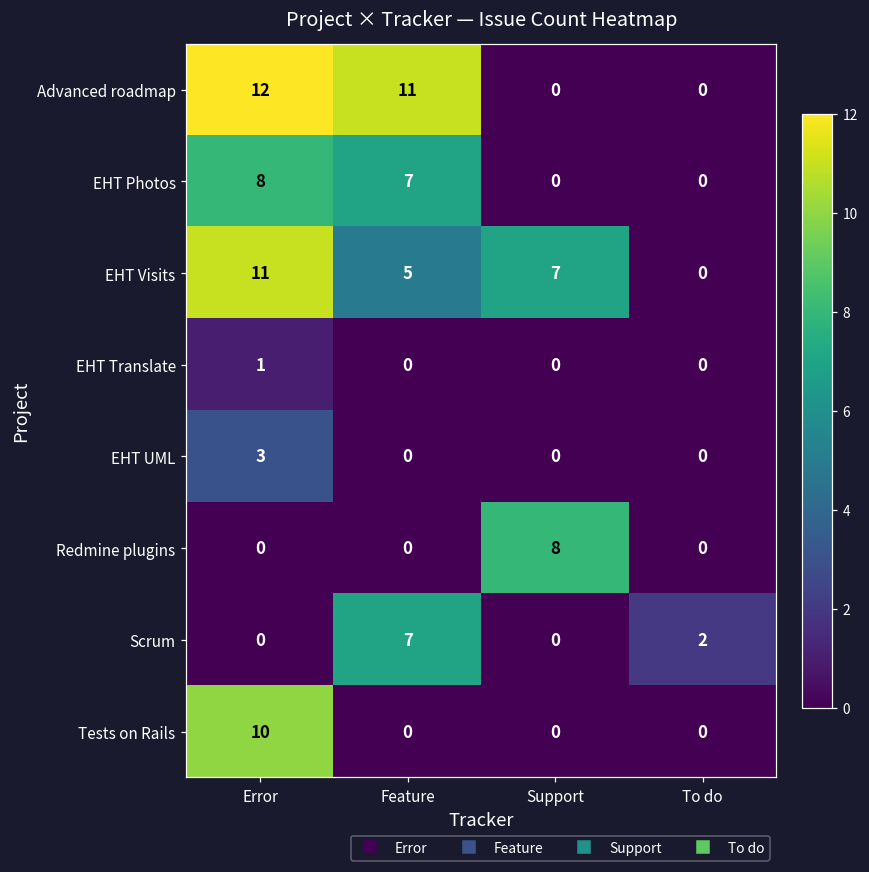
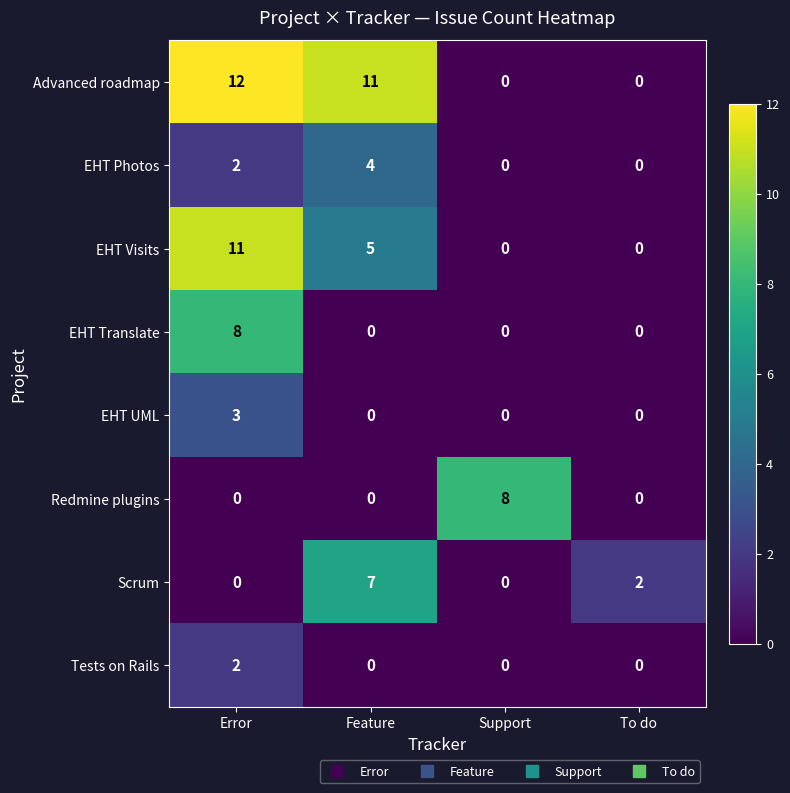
  {
    "Advanced roadmap": {
      "Error": 12,
      "Feature": 11,
      "Support": 0,
      "To do": 0
    },
    "EHT Photos": {
-     "Error": 8,
-     "Feature": 7,
+     "Error": 2,
+     "Feature": 4,
      "Support": 0,
      "To do": 0
    },
    "EHT Visits": {
      "Error": 11,
      "Feature": 5,
-     "Support": 7,
+     "Support": 0,
      "To do": 0
    },
    "EHT Translate": {
-     "Error": 1,
+     "Error": 8,
      "Feature": 0,
      "Support": 0,
      "To do": 0
    },
    "EHT UML": {
      "Error": 3,
      "Feature": 0,
      "Support": 0,
      "To do": 0
    },
    "Redmine plugins": {
      "Error": 0,
      "Feature": 0,
      "Support": 8,
      "To do": 0
    },
    "Scrum": {
      "Error": 0,
      "Feature": 7,
      "Support": 0,
      "To do": 2
    },
    "Tests on Rails": {
-     "Error": 10,
+     "Error": 2,
      "Feature": 0,
      "Support": 0,
      "To do": 0
    }
  }
